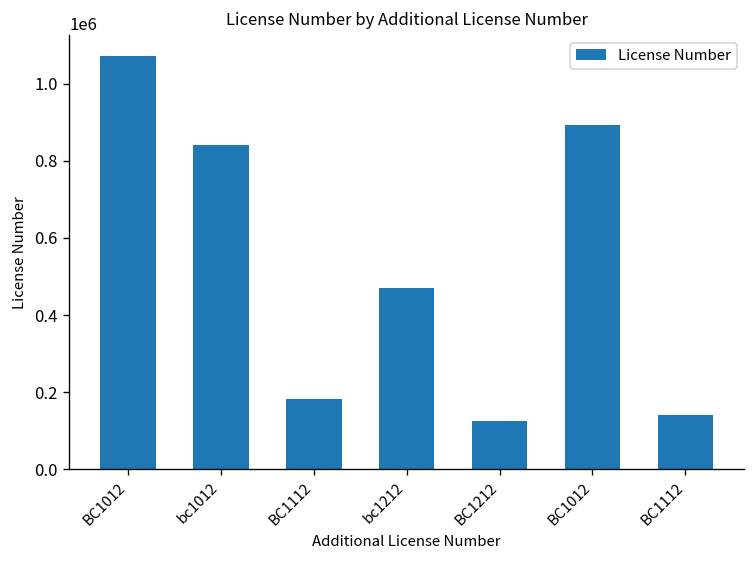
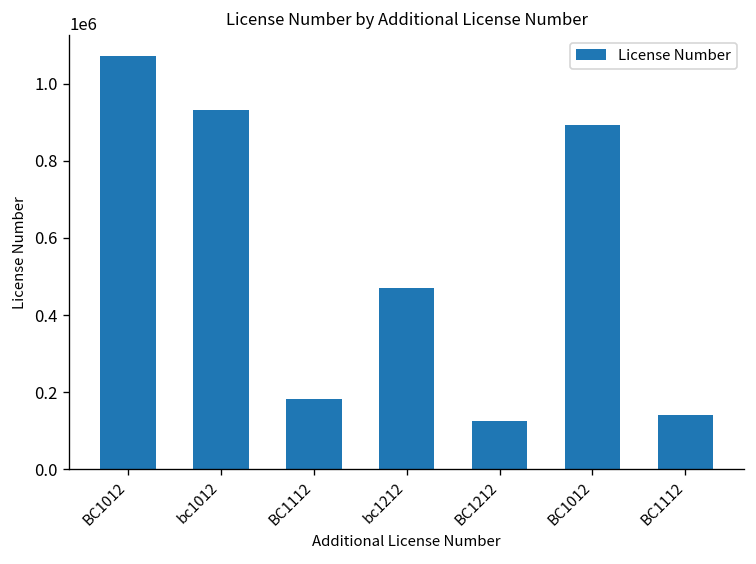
  {
-   "bc1012": 840000,
+   "bc1012": 930000,
    "bc1212": 470000,
    "BC1212": 130000
  }
